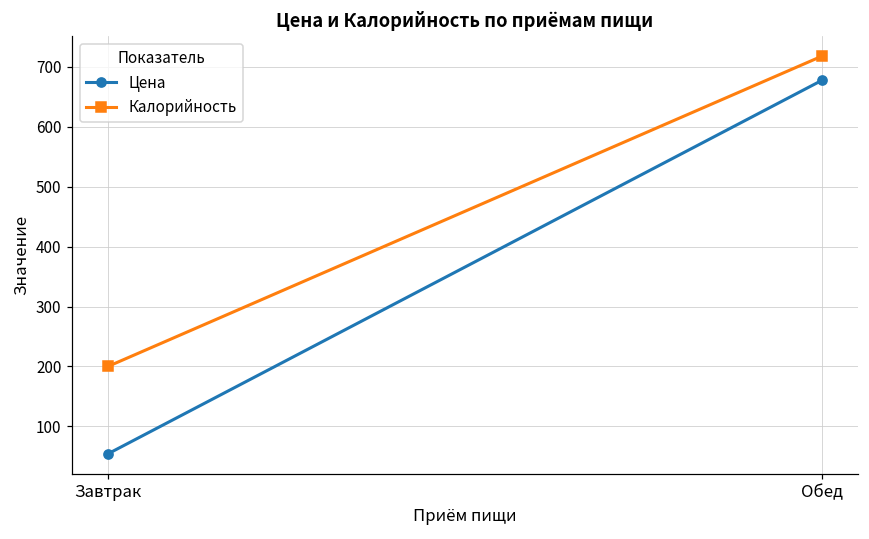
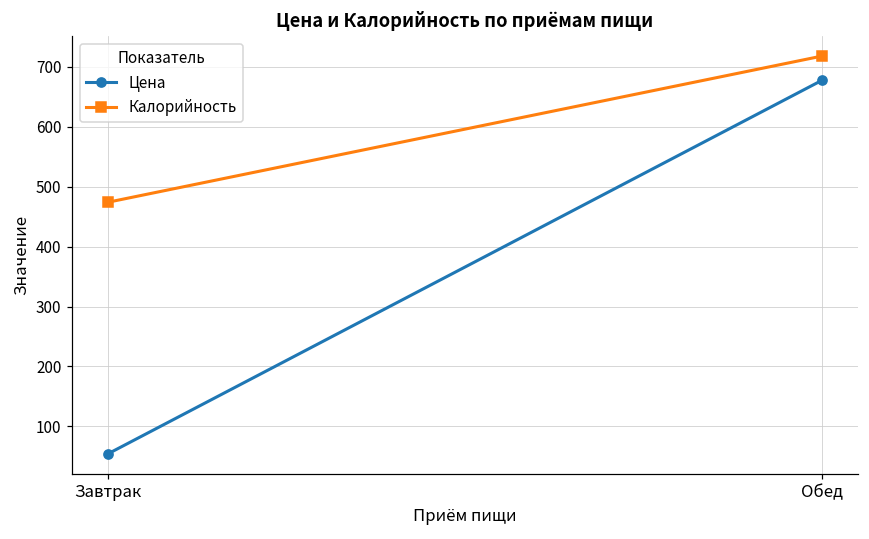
  {
    "Цена": {
      "Завтрак": 50,
      "Обед": 680
    },
    "Калорийность": {
-     "Завтрак": 200,
+     "Завтрак": 470,
      "Обед": 720
    }
  }
